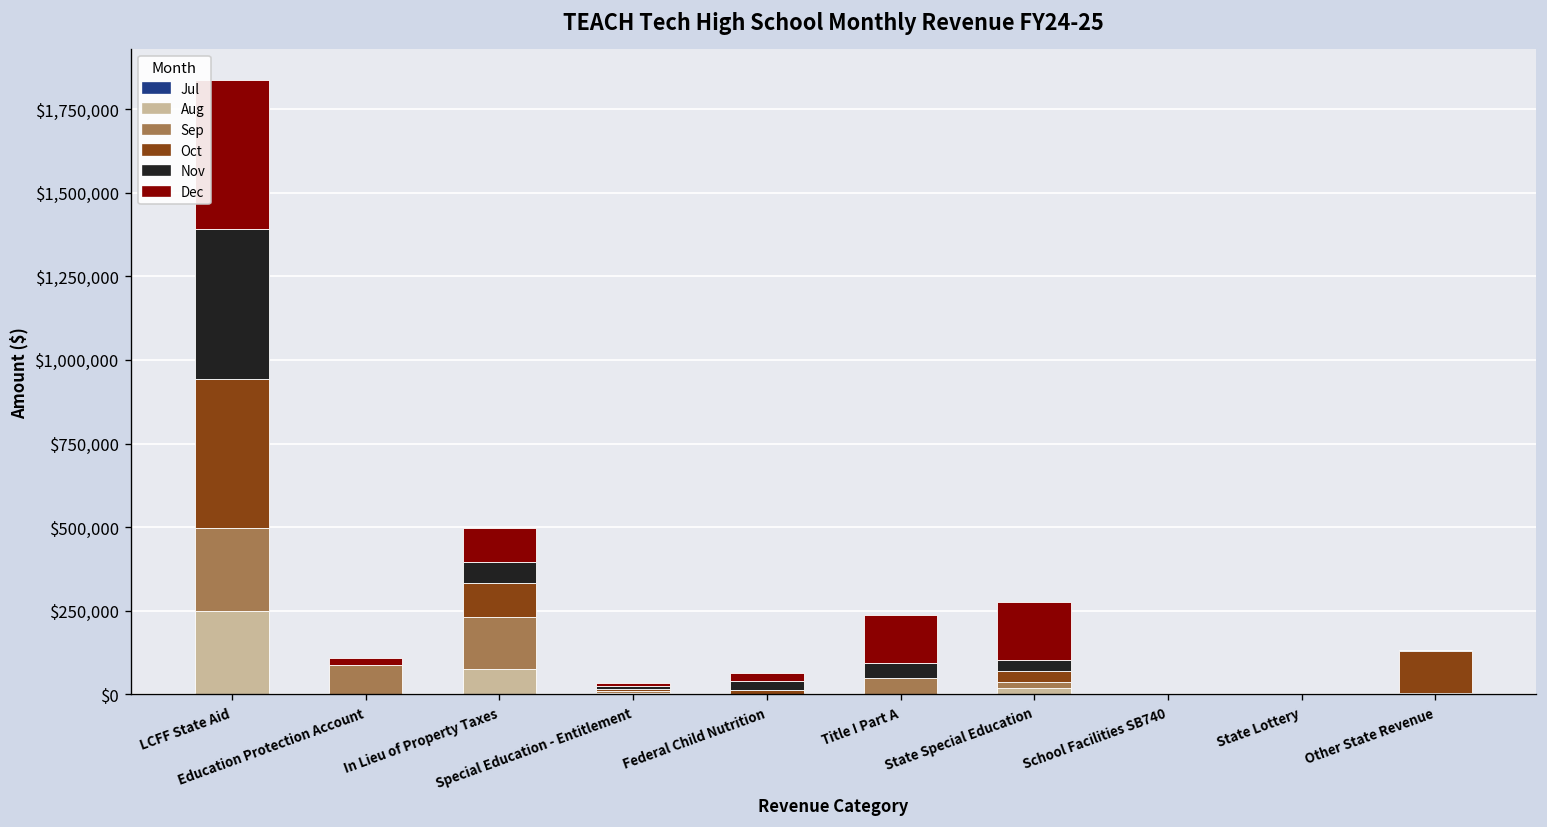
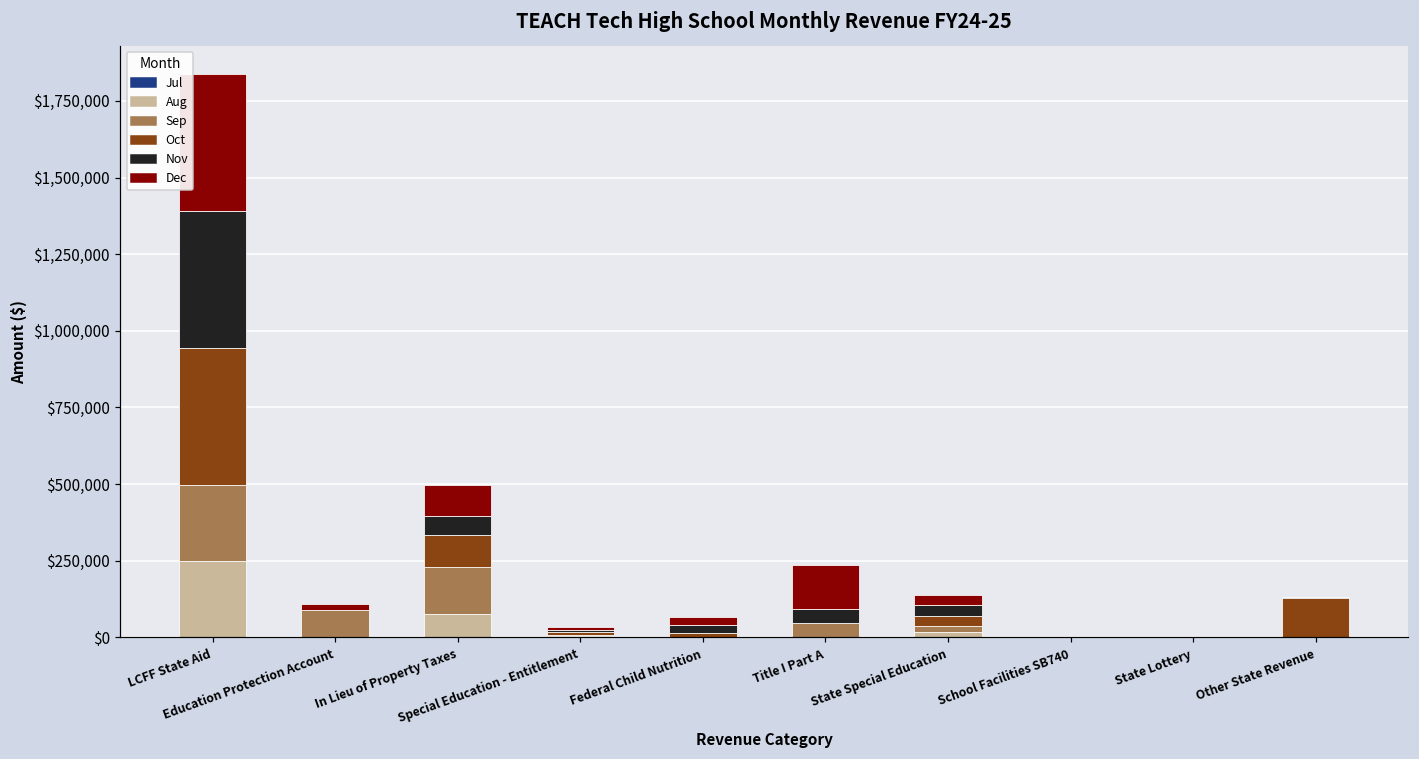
  {
    "Jul": {
      "LCFF State Aid": "$0",
      "Education Protection Account": "$0",
      "In Lieu of Property Taxes": "$0",
      "Special Education - Entitlement": "$0",
      "Federal Child Nutrition": "$0",
      "Title I Part A": "$0",
      "State Special Education": "$0",
      "School Facilities SB740": "$0",
      "State Lottery": "$0"
    },
    "Aug": {
      "LCFF State Aid": "$250,000",
      "Education Protection Account": "$0",
      "In Lieu of Property Taxes": "$80,000",
      "Federal Child Nutrition": "$0",
      "Title I Part A": "$0",
      "State Special Education": "$20,000",
      "School Facilities SB740": "$0",
      "State Lottery": "$0"
    },
    "Sep": {
      "LCFF State Aid": "$250,000",
      "Education Protection Account": "$90,000",
      "In Lieu of Property Taxes": "$150,000",
      "Federal Child Nutrition": "$0",
      "Title I Part A": "$50,000",
      "State Special Education": "$20,000",
      "School Facilities SB740": "$0",
      "State Lottery": "$0"
    },
    "Oct": {
      "LCFF State Aid": "$450,000",
      "Education Protection Account": "$0",
      "In Lieu of Property Taxes": "$100,000",
      "Federal Child Nutrition": "$10,000",
      "Title I Part A": "$0",
      "State Special Education": "$30,000",
      "School Facilities SB740": "$0",
      "State Lottery": "$0",
      "Other State Revenue": "$130,000"
    },
    "Nov": {
      "LCFF State Aid": "$450,000",
      "Education Protection Account": "$0",
      "In Lieu of Property Taxes": "$60,000",
      "Federal Child Nutrition": "$30,000",
      "Title I Part A": "$50,000",
      "State Special Education": "$30,000",
      "School Facilities SB740": "$0",
      "State Lottery": "$0"
    },
    "Dec": {
      "LCFF State Aid": "$450,000",
      "Education Protection Account": "$20,000",
      "In Lieu of Property Taxes": "$100,000",
      "Federal Child Nutrition": "$30,000",
      "Title I Part A": "$140,000",
-     "State Special Education": "$170,000",
+     "State Special Education": "$30,000",
      "School Facilities SB740": "$0",
      "State Lottery": "$0"
    }
  }
